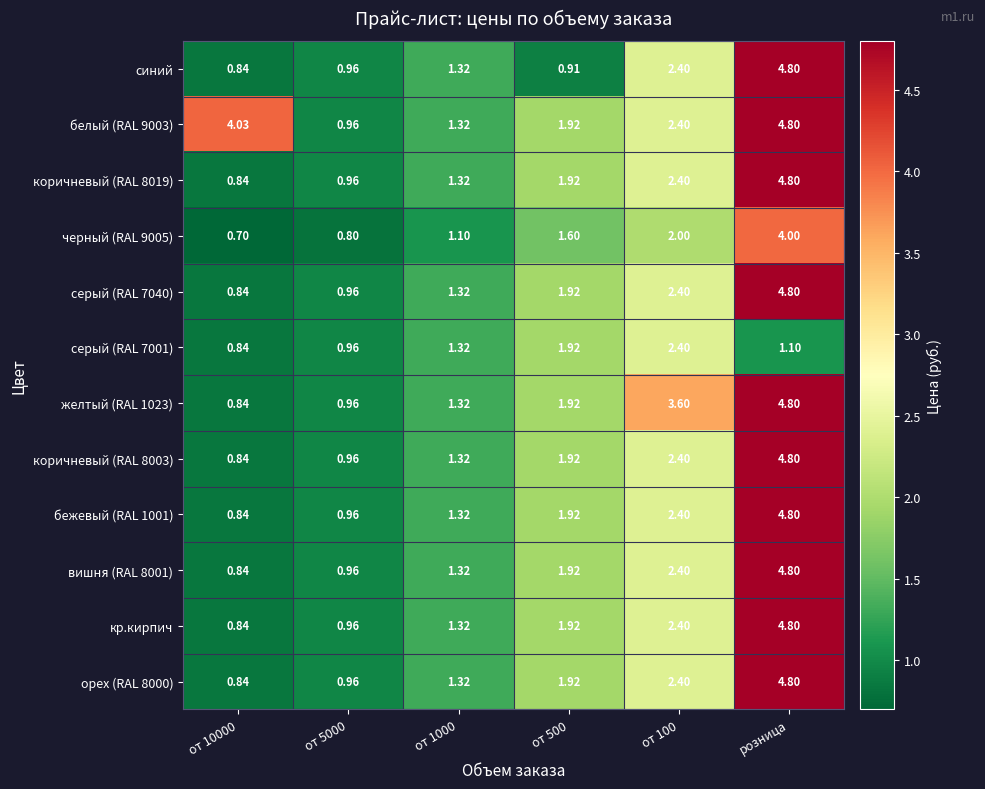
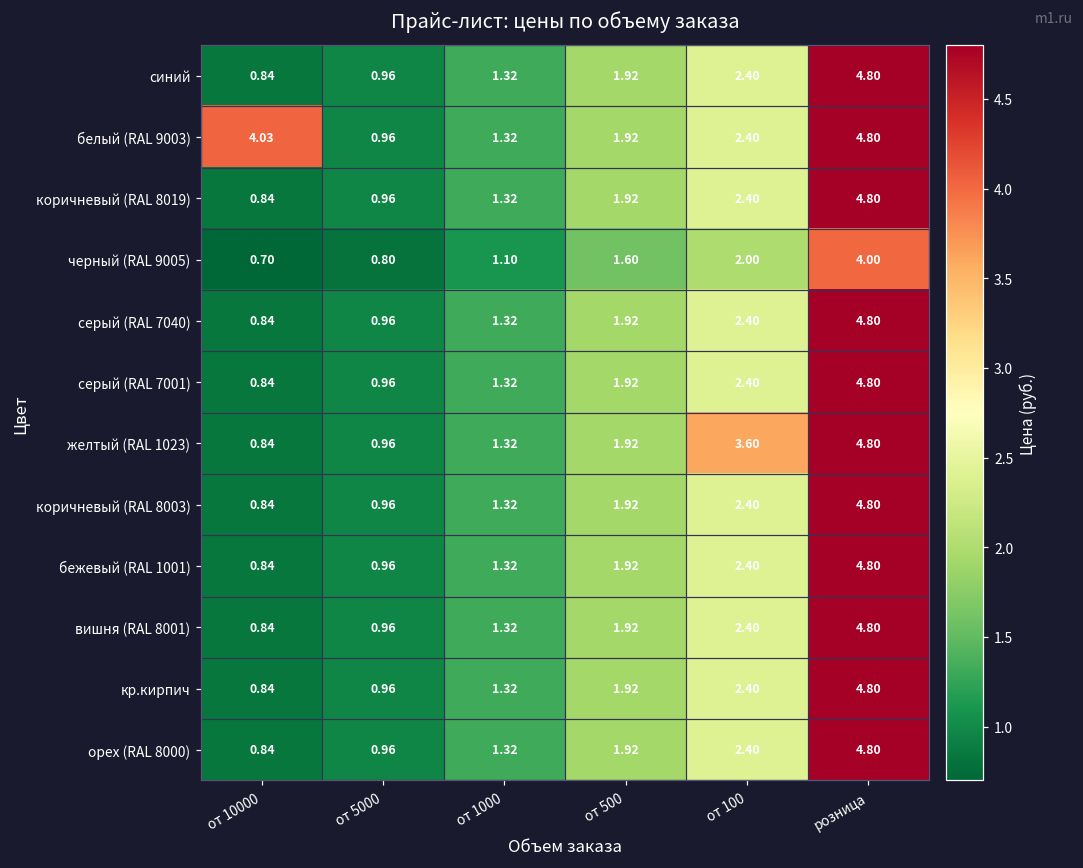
  {
    "синий": {
      "от 10000": 0.84,
      "от 5000": 0.96,
      "от 1000": 1.32,
-     "от 500": 0.91,
+     "от 500": 1.92,
      "от 100": 2.40,
      "розница": 4.80
    },
    "белый (RAL 9003)": {
      "от 10000": 4.03,
      "от 5000": 0.96,
      "от 1000": 1.32,
      "от 500": 1.92,
      "от 100": 2.40,
      "розница": 4.80
    },
    "коричневый (RAL 8019)": {
      "от 10000": 0.84,
      "от 5000": 0.96,
      "от 1000": 1.32,
      "от 500": 1.92,
      "от 100": 2.40,
      "розница": 4.80
    },
    "черный (RAL 9005)": {
      "от 10000": 0.70,
      "от 5000": 0.80,
      "от 1000": 1.10,
      "от 500": 1.60,
      "от 100": 2.00,
      "розница": 4.00
    },
    "серый (RAL 7040)": {
      "от 10000": 0.84,
      "от 5000": 0.96,
      "от 1000": 1.32,
      "от 500": 1.92,
      "от 100": 2.40,
      "розница": 4.80
    },
    "серый (RAL 7001)": {
      "от 10000": 0.84,
      "от 5000": 0.96,
      "от 1000": 1.32,
      "от 500": 1.92,
      "от 100": 2.40,
-     "розница": 1.10
+     "розница": 4.80
    },
    "желтый (RAL 1023)": {
      "от 10000": 0.84,
      "от 5000": 0.96,
      "от 1000": 1.32,
      "от 500": 1.92,
      "от 100": 3.60,
      "розница": 4.80
    },
    "коричневый (RAL 8003)": {
      "от 10000": 0.84,
      "от 5000": 0.96,
      "от 1000": 1.32,
      "от 500": 1.92,
      "от 100": 2.40,
      "розница": 4.80
    },
    "бежевый (RAL 1001)": {
      "от 10000": 0.84,
      "от 5000": 0.96,
      "от 1000": 1.32,
      "от 500": 1.92,
      "от 100": 2.40,
      "розница": 4.80
    },
    "вишня (RAL 8001)": {
      "от 10000": 0.84,
      "от 5000": 0.96,
      "от 1000": 1.32,
      "от 500": 1.92,
      "от 100": 2.40,
      "розница": 4.80
    },
    "кр.кирпич": {
      "от 10000": 0.84,
      "от 5000": 0.96,
      "от 1000": 1.32,
      "от 500": 1.92,
      "от 100": 2.40,
      "розница": 4.80
    },
    "орех (RAL 8000)": {
      "от 10000": 0.84,
      "от 5000": 0.96,
      "от 1000": 1.32,
      "от 500": 1.92,
      "от 100": 2.40,
      "розница": 4.80
    }
  }
